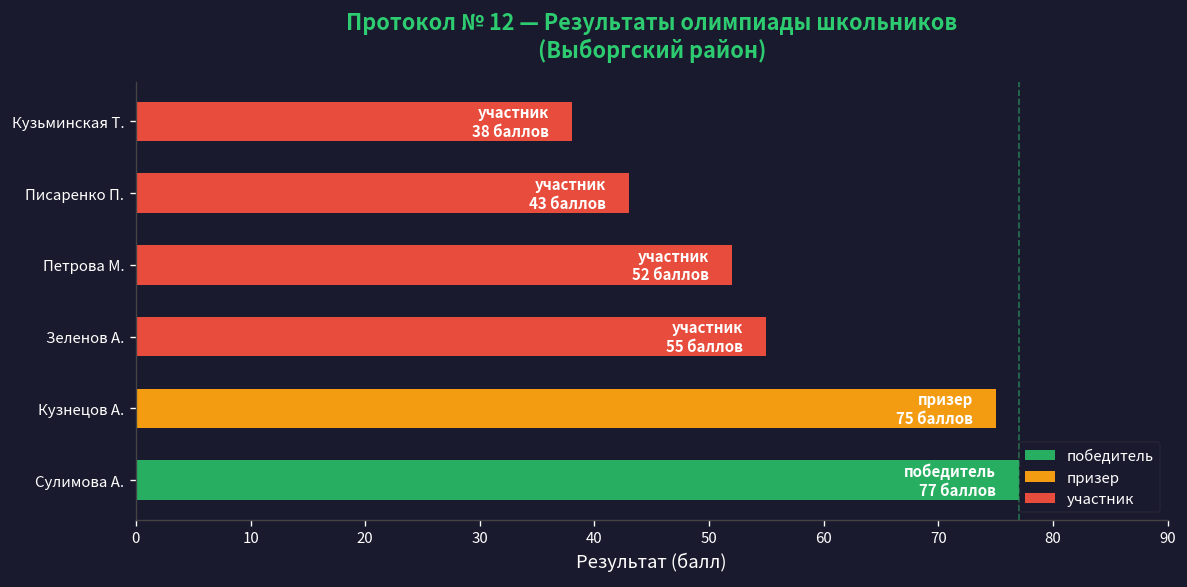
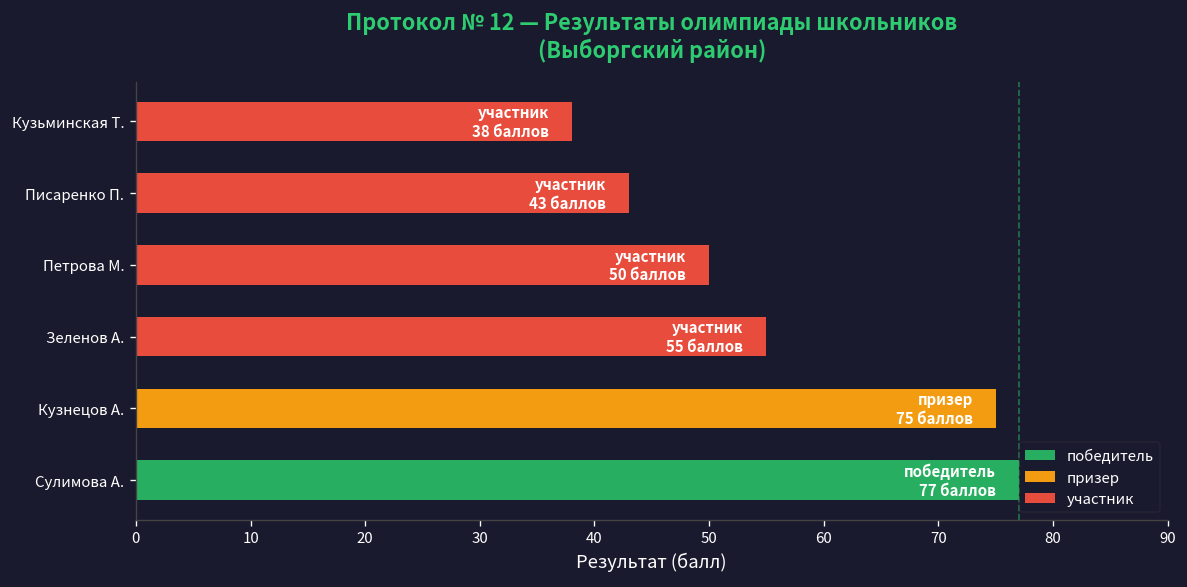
  {
    "призер": {
      "Кузнецов А.": 75
    },
    "участник": {
      "Кузьминская Т.": 38,
      "Писаренко П.": 43,
-     "Петрова М.": 52,
+     "Петрова М.": 50,
      "Зеленов А.": 55
    }
  }
